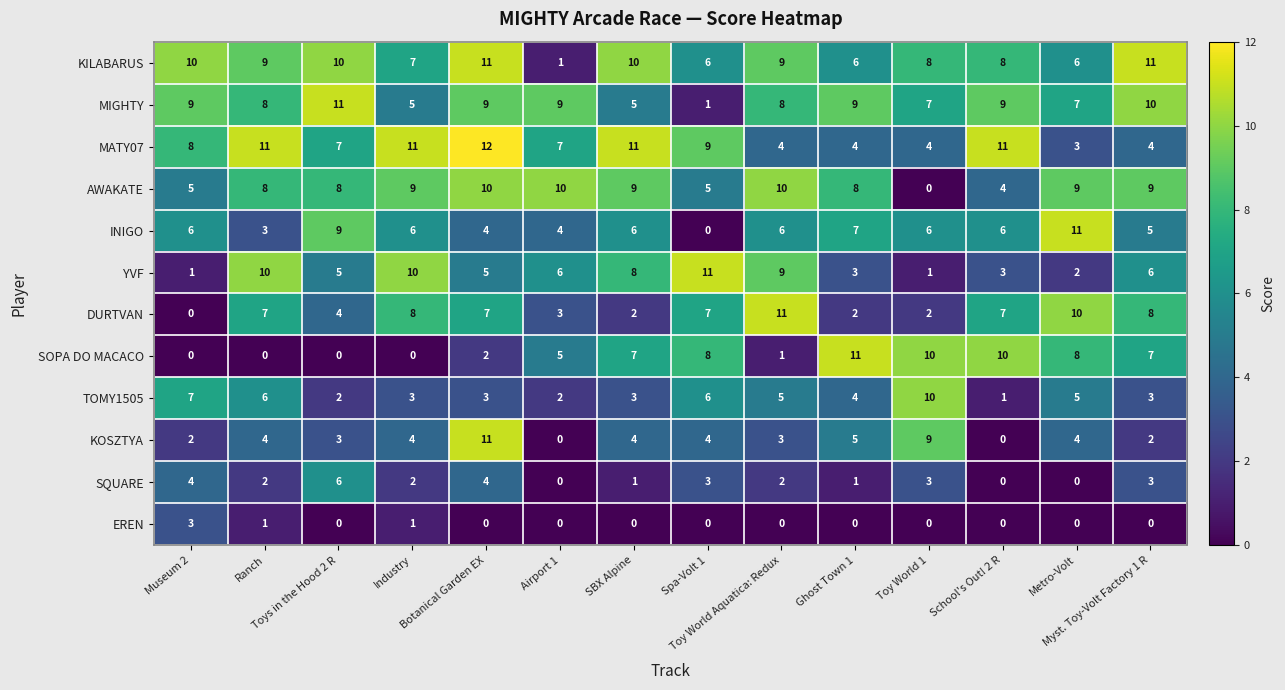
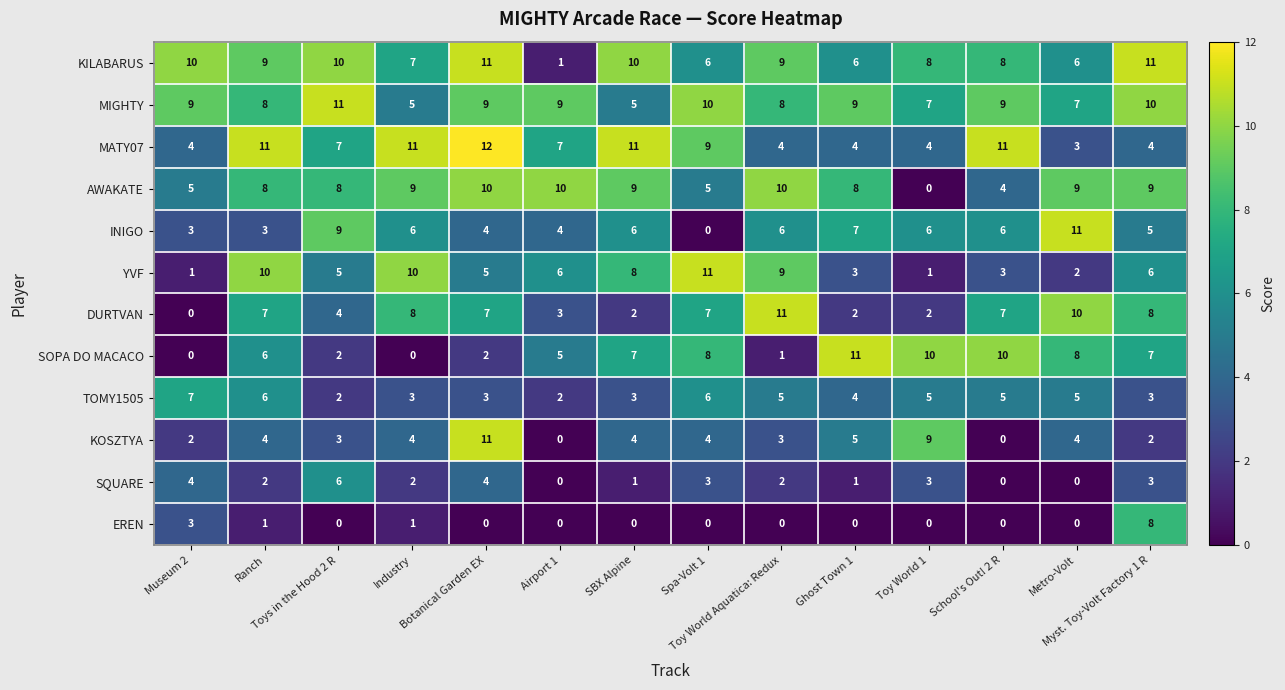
  {
    "KILABARUS": {
      "Museum 2": 10,
      "Ranch": 9,
      "Toys in the Hood 2 R": 10,
      "Industry": 7,
      "Botanical Garden EX": 11,
      "Airport 1": 1,
      "SBX Alpine": 10,
      "Spa-Volt 1": 6,
      "Toy World Aquatica: Redux": 9,
      "Ghost Town 1": 6,
      "Toy World 1": 8,
      "School's Out! 2 R": 8,
      "Metro-Volt": 6,
      "Myst. Toy-Volt Factory 1 R": 11
    },
    "MIGHTY": {
      "Museum 2": 9,
      "Ranch": 8,
      "Toys in the Hood 2 R": 11,
      "Industry": 5,
      "Botanical Garden EX": 9,
      "Airport 1": 9,
      "SBX Alpine": 5,
-     "Spa-Volt 1": 1,
+     "Spa-Volt 1": 10,
      "Toy World Aquatica: Redux": 8,
      "Ghost Town 1": 9,
      "Toy World 1": 7,
      "School's Out! 2 R": 9,
      "Metro-Volt": 7,
      "Myst. Toy-Volt Factory 1 R": 10
    },
    "MATY07": {
-     "Museum 2": 8,
+     "Museum 2": 4,
      "Ranch": 11,
      "Toys in the Hood 2 R": 7,
      "Industry": 11,
      "Botanical Garden EX": 12,
      "Airport 1": 7,
      "SBX Alpine": 11,
      "Spa-Volt 1": 9,
      "Toy World Aquatica: Redux": 4,
      "Ghost Town 1": 4,
      "Toy World 1": 4,
      "School's Out! 2 R": 11,
      "Metro-Volt": 3,
      "Myst. Toy-Volt Factory 1 R": 4
    },
    "AWAKATE": {
      "Museum 2": 5,
      "Ranch": 8,
      "Toys in the Hood 2 R": 8,
      "Industry": 9,
      "Botanical Garden EX": 10,
      "Airport 1": 10,
      "SBX Alpine": 9,
      "Spa-Volt 1": 5,
      "Toy World Aquatica: Redux": 10,
      "Ghost Town 1": 8,
      "Toy World 1": 0,
      "School's Out! 2 R": 4,
      "Metro-Volt": 9,
      "Myst. Toy-Volt Factory 1 R": 9
    },
    "INIGO": {
-     "Museum 2": 6,
+     "Museum 2": 3,
      "Ranch": 3,
      "Toys in the Hood 2 R": 9,
      "Industry": 6,
      "Botanical Garden EX": 4,
      "Airport 1": 4,
      "SBX Alpine": 6,
      "Spa-Volt 1": 0,
      "Toy World Aquatica: Redux": 6,
      "Ghost Town 1": 7,
      "Toy World 1": 6,
      "School's Out! 2 R": 6,
      "Metro-Volt": 11,
      "Myst. Toy-Volt Factory 1 R": 5
    },
    "YVF": {
      "Museum 2": 1,
      "Ranch": 10,
      "Toys in the Hood 2 R": 5,
      "Industry": 10,
      "Botanical Garden EX": 5,
      "Airport 1": 6,
      "SBX Alpine": 8,
      "Spa-Volt 1": 11,
      "Toy World Aquatica: Redux": 9,
      "Ghost Town 1": 3,
      "Toy World 1": 1,
      "School's Out! 2 R": 3,
      "Metro-Volt": 2,
      "Myst. Toy-Volt Factory 1 R": 6
    },
    "DURTVAN": {
      "Museum 2": 0,
      "Ranch": 7,
      "Toys in the Hood 2 R": 4,
      "Industry": 8,
      "Botanical Garden EX": 7,
      "Airport 1": 3,
      "SBX Alpine": 2,
      "Spa-Volt 1": 7,
      "Toy World Aquatica: Redux": 11,
      "Ghost Town 1": 2,
      "Toy World 1": 2,
      "School's Out! 2 R": 7,
      "Metro-Volt": 10,
      "Myst. Toy-Volt Factory 1 R": 8
    },
    "SOPA DO MACACO": {
      "Museum 2": 0,
-     "Ranch": 0,
-     "Toys in the Hood 2 R": 0,
+     "Ranch": 6,
+     "Toys in the Hood 2 R": 2,
      "Industry": 0,
      "Botanical Garden EX": 2,
      "Airport 1": 5,
      "SBX Alpine": 7,
      "Spa-Volt 1": 8,
      "Toy World Aquatica: Redux": 1,
      "Ghost Town 1": 11,
      "Toy World 1": 10,
      "School's Out! 2 R": 10,
      "Metro-Volt": 8,
      "Myst. Toy-Volt Factory 1 R": 7
    },
    "TOMY1505": {
      "Museum 2": 7,
      "Ranch": 6,
      "Toys in the Hood 2 R": 2,
      "Industry": 3,
      "Botanical Garden EX": 3,
      "Airport 1": 2,
      "SBX Alpine": 3,
      "Spa-Volt 1": 6,
      "Toy World Aquatica: Redux": 5,
      "Ghost Town 1": 4,
-     "Toy World 1": 10,
-     "School's Out! 2 R": 1,
+     "Toy World 1": 5,
+     "School's Out! 2 R": 5,
      "Metro-Volt": 5,
      "Myst. Toy-Volt Factory 1 R": 3
    },
    "KOSZTYA": {
      "Museum 2": 2,
      "Ranch": 4,
      "Toys in the Hood 2 R": 3,
      "Industry": 4,
      "Botanical Garden EX": 11,
      "Airport 1": 0,
      "SBX Alpine": 4,
      "Spa-Volt 1": 4,
      "Toy World Aquatica: Redux": 3,
      "Ghost Town 1": 5,
      "Toy World 1": 9,
      "School's Out! 2 R": 0,
      "Metro-Volt": 4,
      "Myst. Toy-Volt Factory 1 R": 2
    },
    "SQUARE": {
      "Museum 2": 4,
      "Ranch": 2,
      "Toys in the Hood 2 R": 6,
      "Industry": 2,
      "Botanical Garden EX": 4,
      "Airport 1": 0,
      "SBX Alpine": 1,
      "Spa-Volt 1": 3,
      "Toy World Aquatica: Redux": 2,
      "Ghost Town 1": 1,
      "Toy World 1": 3,
      "School's Out! 2 R": 0,
      "Metro-Volt": 0,
      "Myst. Toy-Volt Factory 1 R": 3
    },
    "EREN": {
      "Museum 2": 3,
      "Ranch": 1,
      "Toys in the Hood 2 R": 0,
      "Industry": 1,
      "Botanical Garden EX": 0,
      "Airport 1": 0,
      "SBX Alpine": 0,
      "Spa-Volt 1": 0,
      "Toy World Aquatica: Redux": 0,
      "Ghost Town 1": 0,
      "Toy World 1": 0,
      "School's Out! 2 R": 0,
      "Metro-Volt": 0,
-     "Myst. Toy-Volt Factory 1 R": 0
+     "Myst. Toy-Volt Factory 1 R": 8
    }
  }
